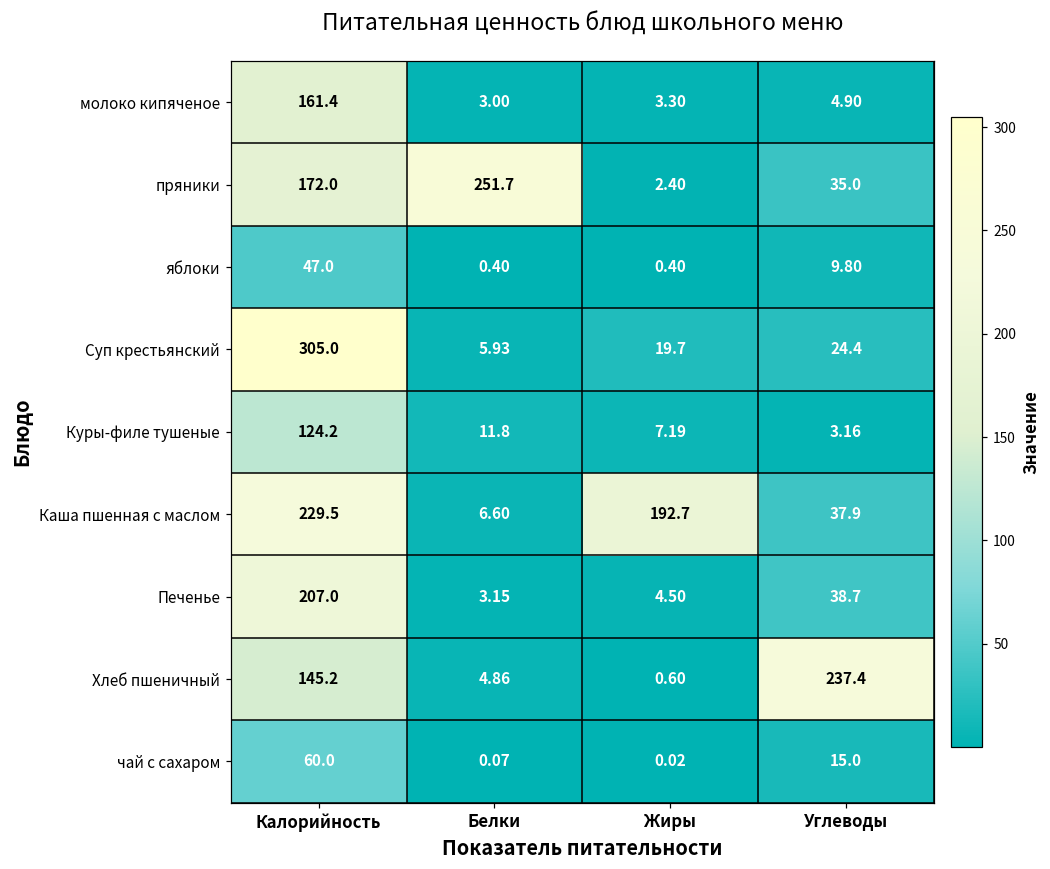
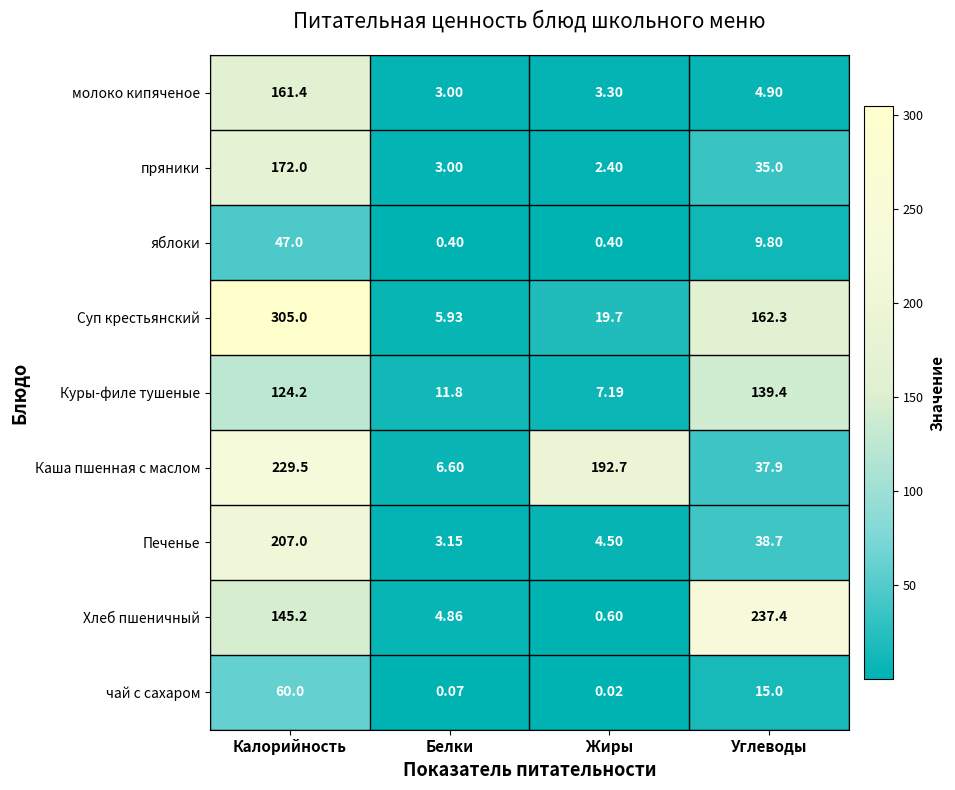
  {
    "молоко кипяченое": {
      "Калорийность": 161.4,
      "Белки": 3.00,
      "Жиры": 3.30,
      "Углеводы": 4.90
    },
    "пряники": {
      "Калорийность": 172.0,
-     "Белки": 251.7,
+     "Белки": 3.00,
      "Жиры": 2.40,
      "Углеводы": 35.0
    },
    "яблоки": {
      "Калорийность": 47.0,
      "Белки": 0.40,
      "Жиры": 0.40,
      "Углеводы": 9.80
    },
    "Суп крестьянский": {
      "Калорийность": 305.0,
      "Белки": 5.93,
      "Жиры": 19.7,
-     "Углеводы": 24.4
+     "Углеводы": 162.3
    },
    "Куры-филе тушеные": {
      "Калорийность": 124.2,
      "Белки": 11.8,
      "Жиры": 7.19,
-     "Углеводы": 3.16
+     "Углеводы": 139.4
    },
    "Каша пшенная с маслом": {
      "Калорийность": 229.5,
      "Белки": 6.60,
      "Жиры": 192.7,
      "Углеводы": 37.9
    },
    "Печенье": {
      "Калорийность": 207.0,
      "Белки": 3.15,
      "Жиры": 4.50,
      "Углеводы": 38.7
    },
    "Хлеб пшеничный": {
      "Калорийность": 145.2,
      "Белки": 4.86,
      "Жиры": 0.60,
      "Углеводы": 237.4
    },
    "чай с сахаром": {
      "Калорийность": 60.0,
      "Белки": 0.07,
      "Жиры": 0.02,
      "Углеводы": 15.0
    }
  }
